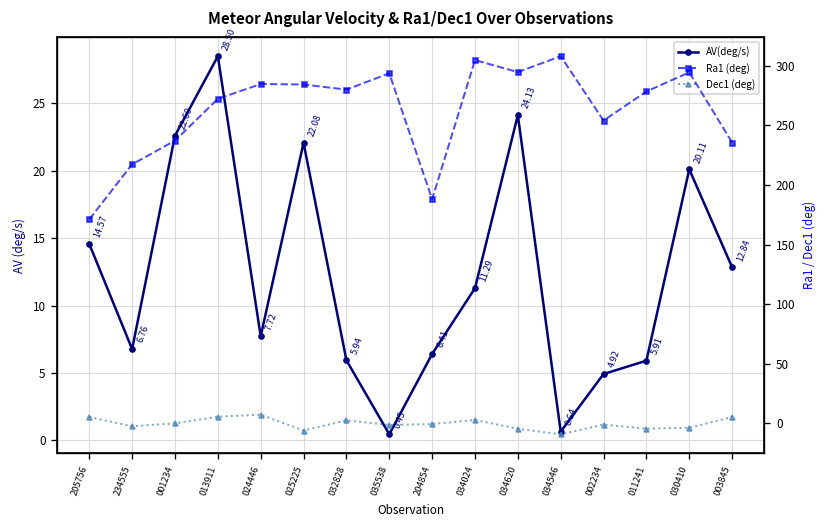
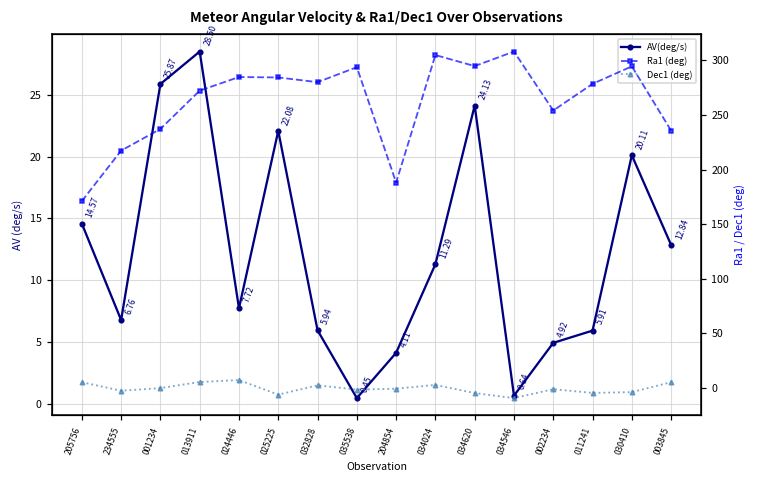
  {
    "AV(deg/s)": {
      "205756": 14.57,
      "234555": 6.76,
-     "001234": 22.60,
+     "001234": 25.87,
      "013911": 28.50,
      "024446": 7.72,
      "025225": 22.08,
      "032828": 5.94,
      "035538": 0.45,
-     "204854": 6.41,
+     "204854": 4.11,
      "034024": 11.29,
      "034620": 24.13,
      "034546": 0.64,
      "002234": 4.92,
      "011241": 5.91,
      "030410": 20.11,
      "003845": 12.84
    }
  }
